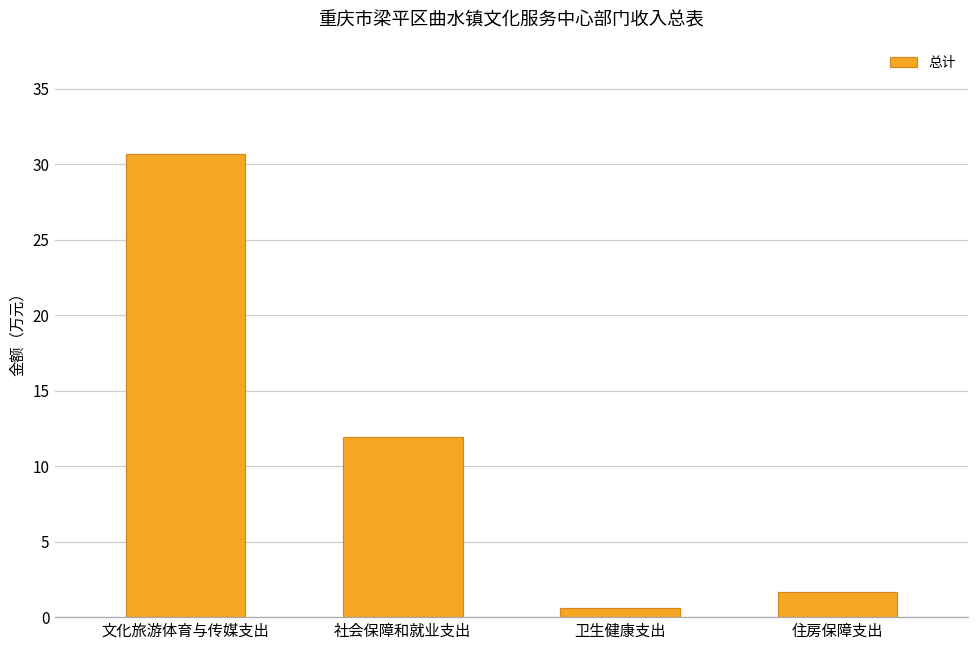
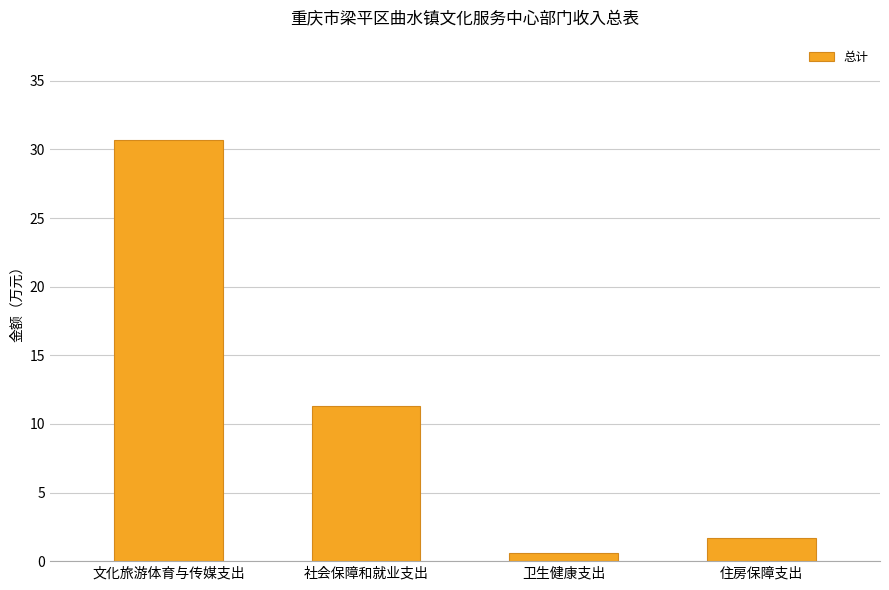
  {
    "文化旅游体育与传媒支出": 30.7,
-   "社会保障和就业支出": 12.0,
+   "社会保障和就业支出": 11.3,
    "卫生健康支出": 0.6,
    "住房保障支出": 1.7
  }
